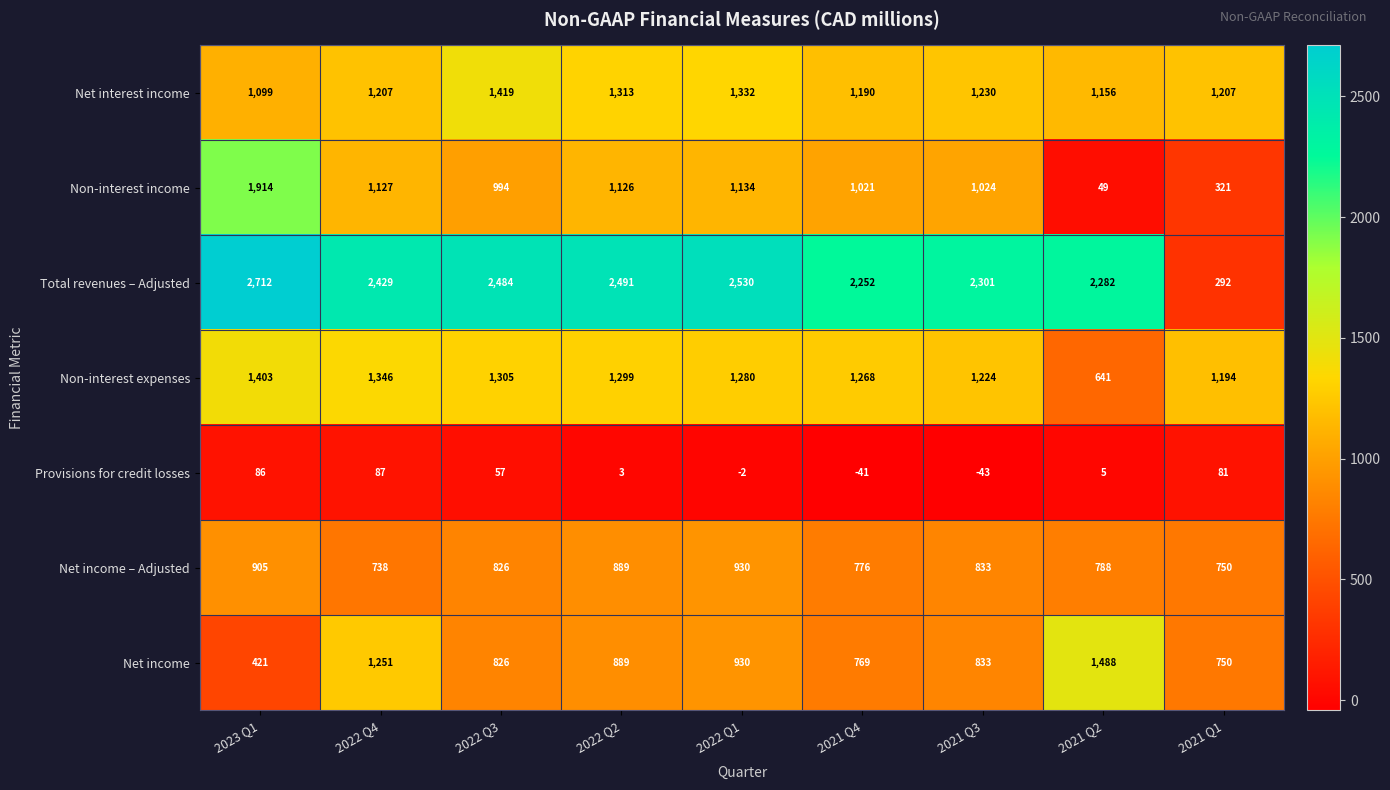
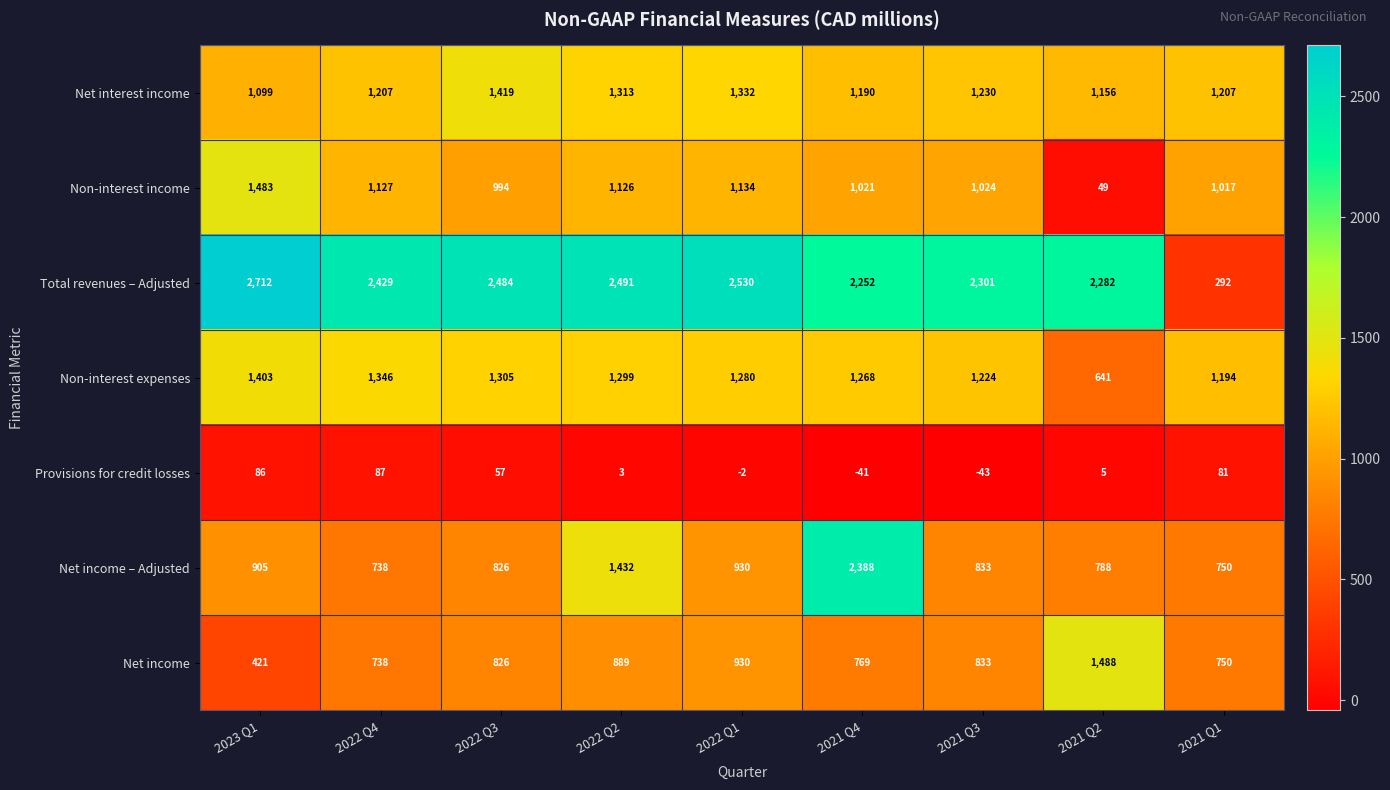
  {
    "Net interest income": {
      "2023 Q1": "1,099",
      "2022 Q4": "1,207",
      "2022 Q3": "1,419",
      "2022 Q2": "1,313",
      "2022 Q1": "1,332",
      "2021 Q4": "1,190",
      "2021 Q3": "1,230",
      "2021 Q2": "1,156",
      "2021 Q1": "1,207"
    },
    "Non-interest income": {
-     "2023 Q1": "1,914",
+     "2023 Q1": "1,483",
      "2022 Q4": "1,127",
      "2022 Q3": "994",
      "2022 Q2": "1,126",
      "2022 Q1": "1,134",
      "2021 Q4": "1,021",
      "2021 Q3": "1,024",
      "2021 Q2": "49",
-     "2021 Q1": "321"
+     "2021 Q1": "1,017"
    },
    "Total revenues – Adjusted": {
      "2023 Q1": "2,712",
      "2022 Q4": "2,429",
      "2022 Q3": "2,484",
      "2022 Q2": "2,491",
      "2022 Q1": "2,530",
      "2021 Q4": "2,252",
      "2021 Q3": "2,301",
      "2021 Q2": "2,282",
      "2021 Q1": "292"
    },
    "Non-interest expenses": {
      "2023 Q1": "1,403",
      "2022 Q4": "1,346",
      "2022 Q3": "1,305",
      "2022 Q2": "1,299",
      "2022 Q1": "1,280",
      "2021 Q4": "1,268",
      "2021 Q3": "1,224",
      "2021 Q2": "641",
      "2021 Q1": "1,194"
    },
    "Provisions for credit losses": {
      "2023 Q1": "86",
      "2022 Q4": "87",
      "2022 Q3": "57",
      "2022 Q2": "3",
      "2022 Q1": "-2",
      "2021 Q4": "-41",
      "2021 Q3": "-43",
      "2021 Q2": "5",
      "2021 Q1": "81"
    },
    "Net income – Adjusted": {
      "2023 Q1": "905",
      "2022 Q4": "738",
      "2022 Q3": "826",
-     "2022 Q2": "889",
+     "2022 Q2": "1,432",
      "2022 Q1": "930",
-     "2021 Q4": "776",
+     "2021 Q4": "2,388",
      "2021 Q3": "833",
      "2021 Q2": "788",
      "2021 Q1": "750"
    },
    "Net income": {
      "2023 Q1": "421",
-     "2022 Q4": "1,251",
+     "2022 Q4": "738",
      "2022 Q3": "826",
      "2022 Q2": "889",
      "2022 Q1": "930",
      "2021 Q4": "769",
      "2021 Q3": "833",
      "2021 Q2": "1,488",
      "2021 Q1": "750"
    }
  }
